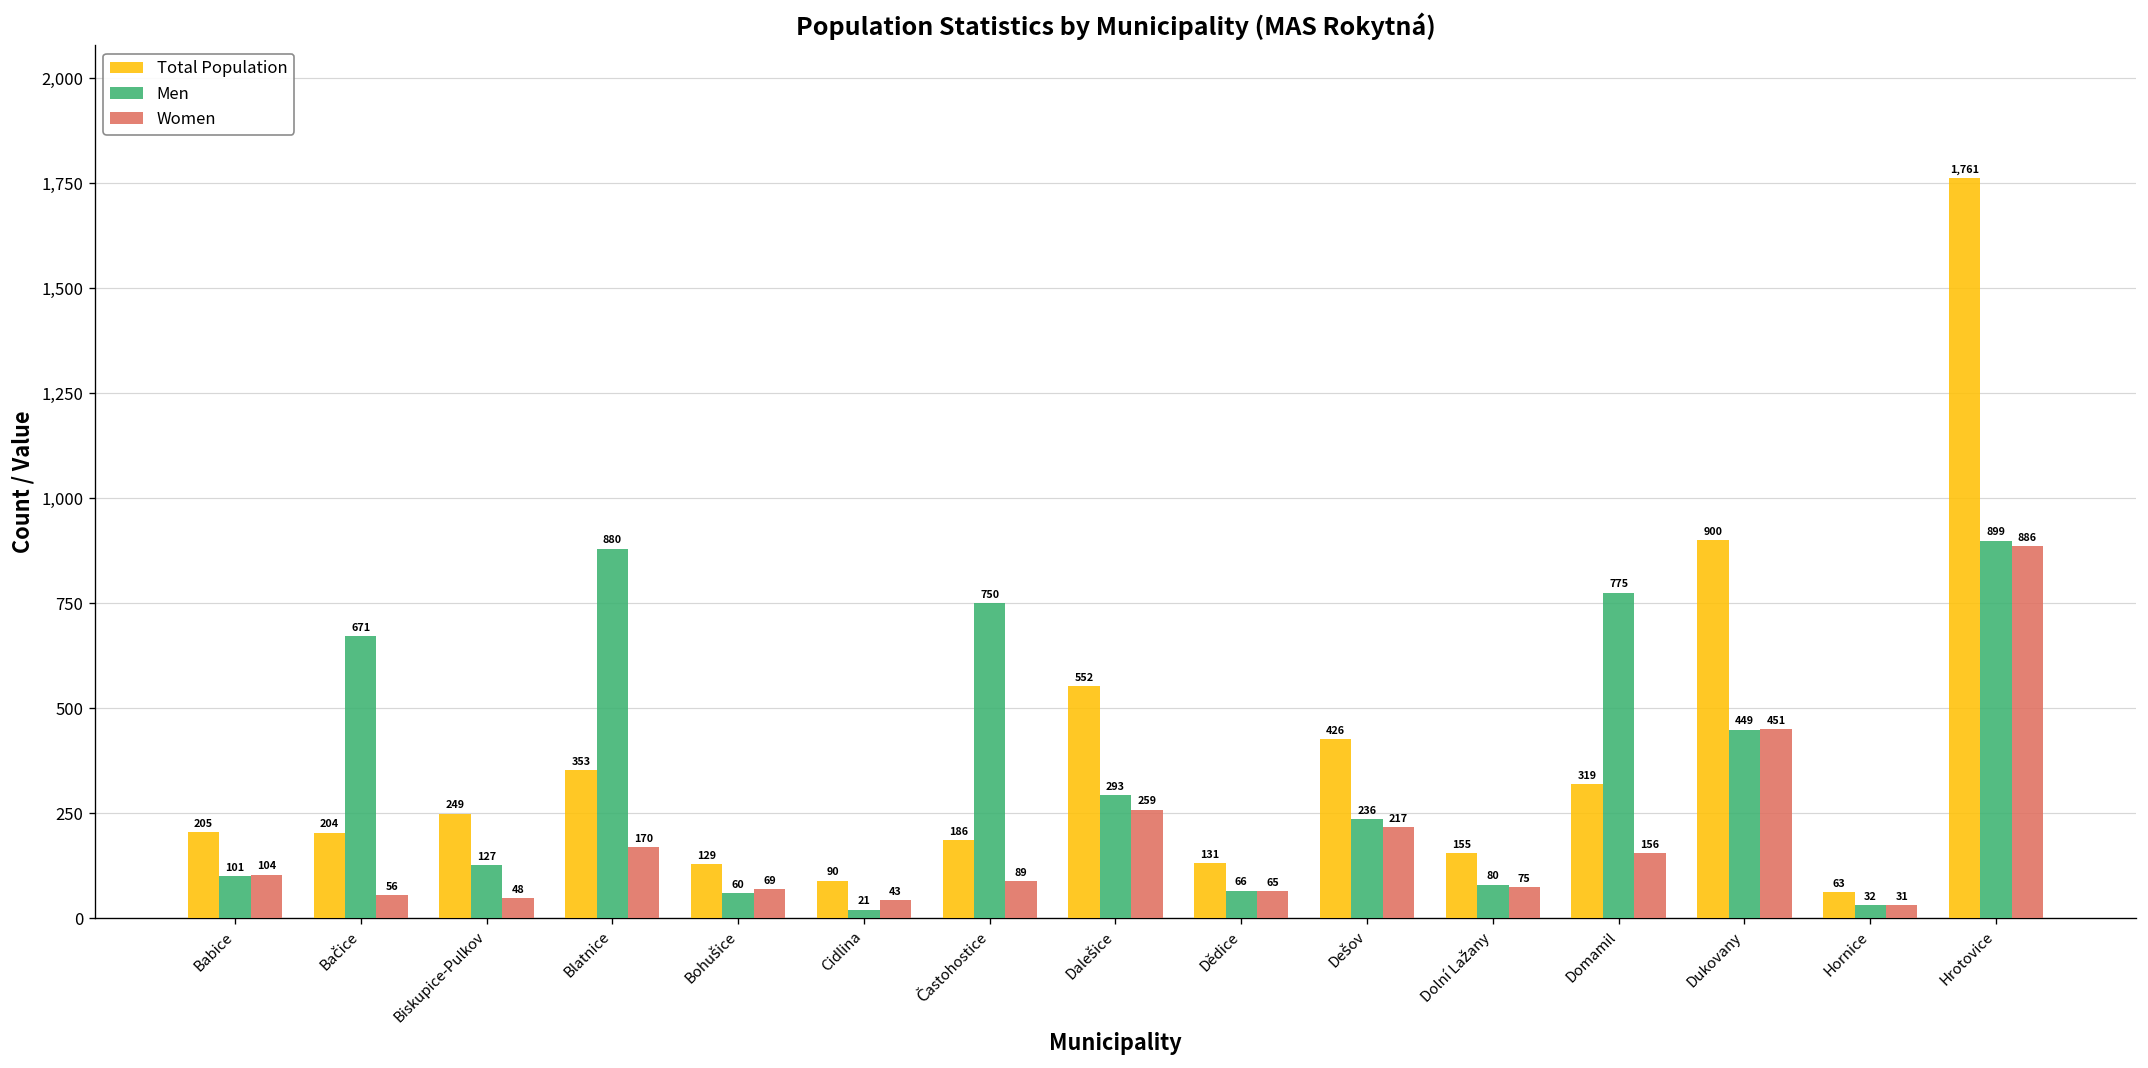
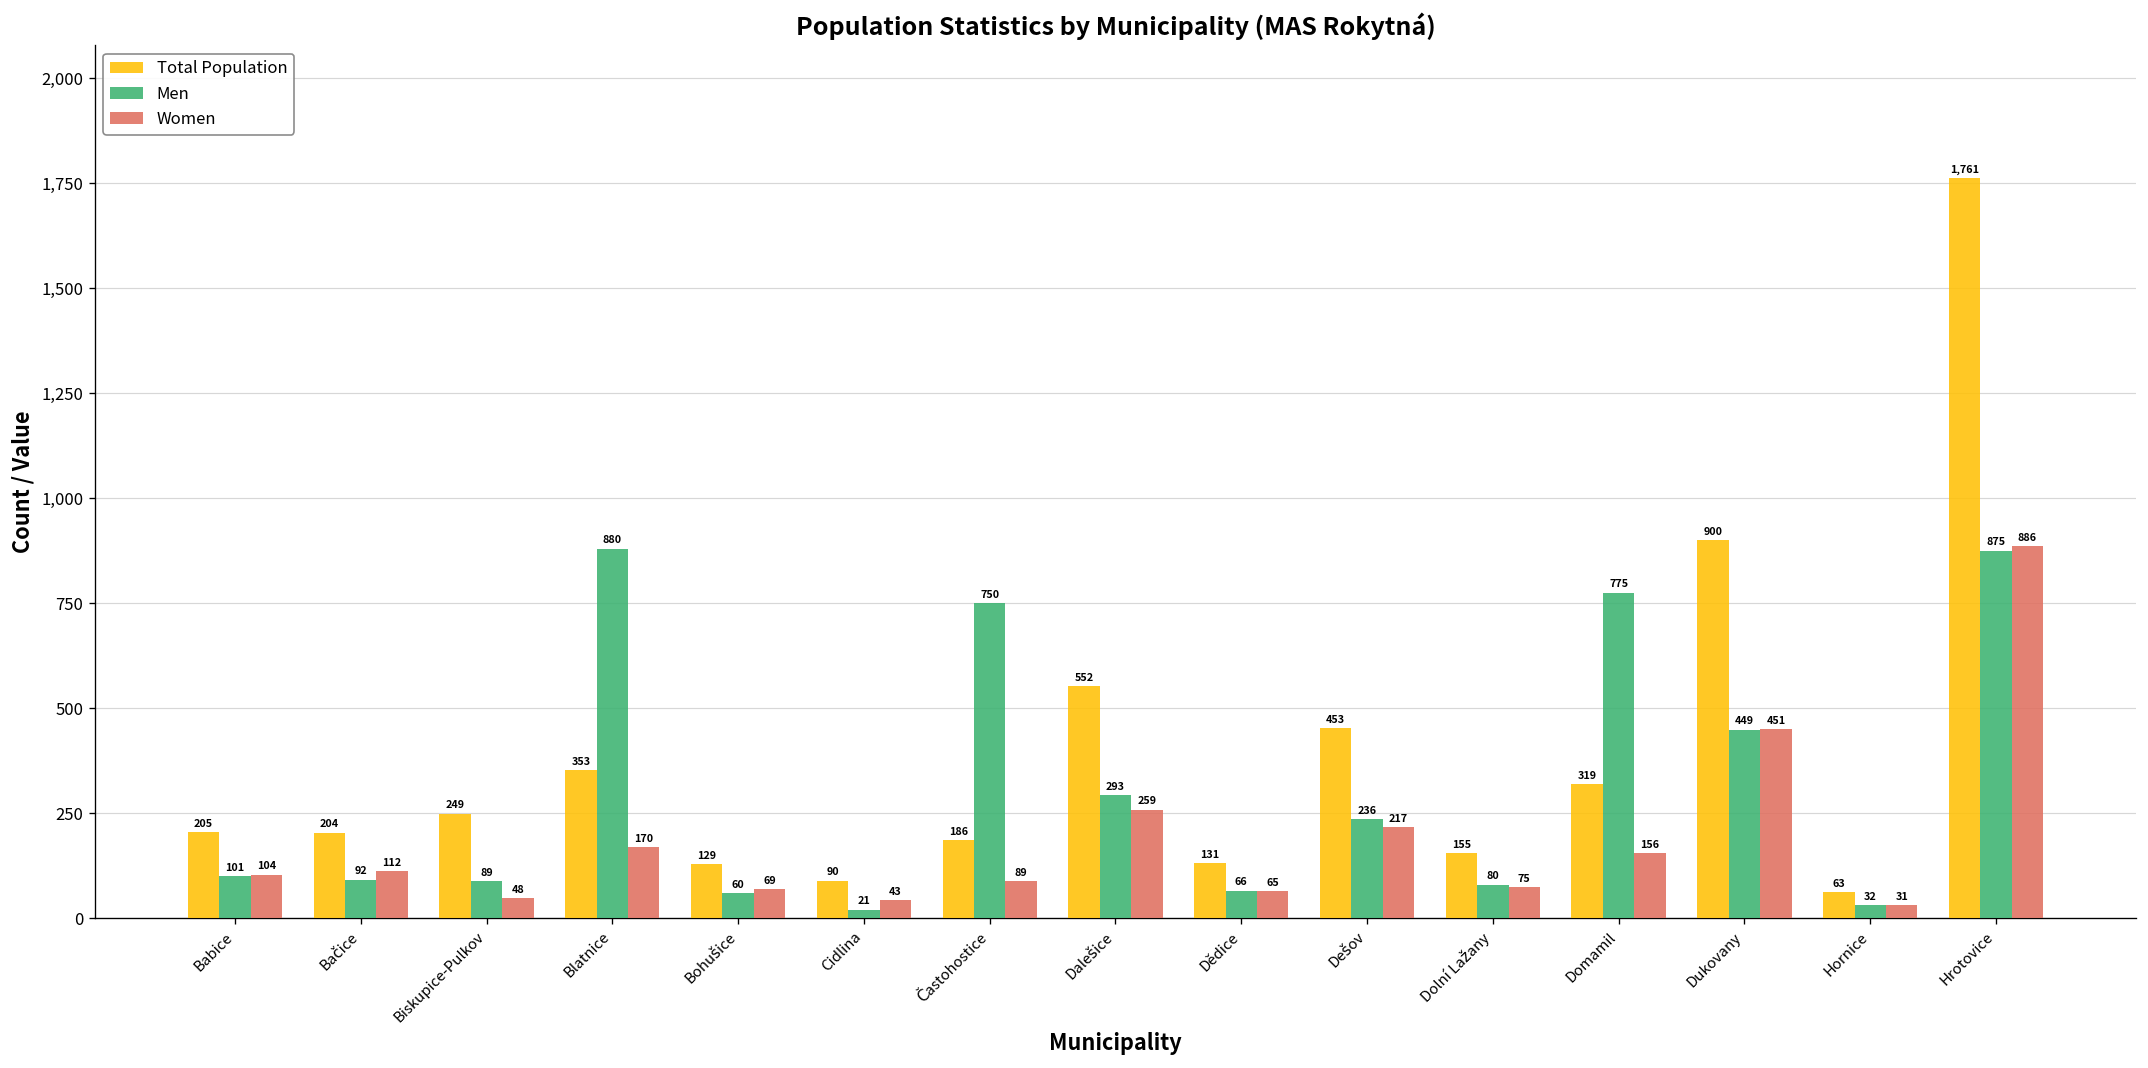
  {
    "Total Population": {
      "Babice": "205",
      "Bačice": "204",
      "Biskupice-Pulkov": "249",
      "Blatnice": "353",
      "Bohušice": "129",
      "Cidlina": "90",
      "Častohostice": "186",
      "Dalešice": "552",
      "Dědice": "131",
-     "Dešov": "426",
+     "Dešov": "453",
      "Dolní Lažany": "155",
      "Domamil": "319",
      "Dukovany": "900",
      "Hornice": "63",
      "Hrotovice": "1,761"
    },
    "Men": {
      "Babice": "101",
-     "Bačice": "671",
-     "Biskupice-Pulkov": "127",
+     "Bačice": "92",
+     "Biskupice-Pulkov": "89",
      "Blatnice": "880",
      "Bohušice": "60",
      "Cidlina": "21",
      "Častohostice": "750",
      "Dalešice": "293",
      "Dědice": "66",
      "Dešov": "236",
      "Dolní Lažany": "80",
      "Domamil": "775",
      "Dukovany": "449",
      "Hornice": "32",
-     "Hrotovice": "899"
+     "Hrotovice": "875"
    },
    "Women": {
      "Babice": "104",
-     "Bačice": "56",
+     "Bačice": "112",
      "Biskupice-Pulkov": "48",
      "Blatnice": "170",
      "Bohušice": "69",
      "Cidlina": "43",
      "Častohostice": "89",
      "Dalešice": "259",
      "Dědice": "65",
      "Dešov": "217",
      "Dolní Lažany": "75",
      "Domamil": "156",
      "Dukovany": "451",
      "Hornice": "31",
      "Hrotovice": "886"
    }
  }
